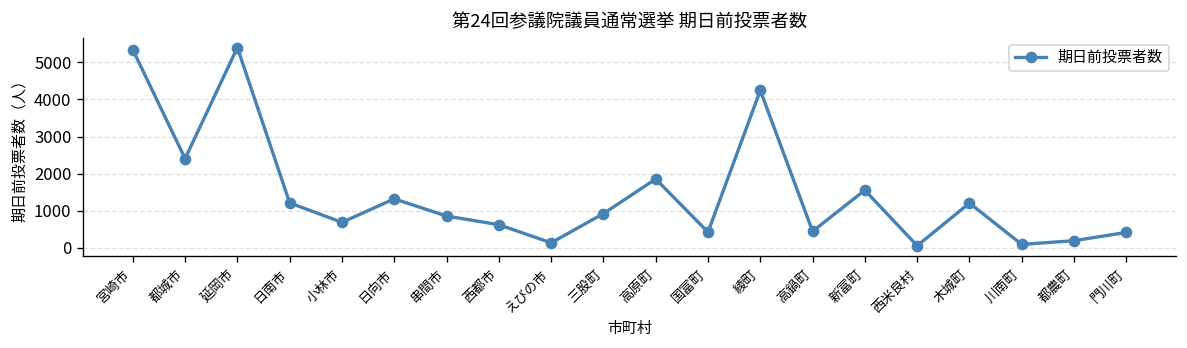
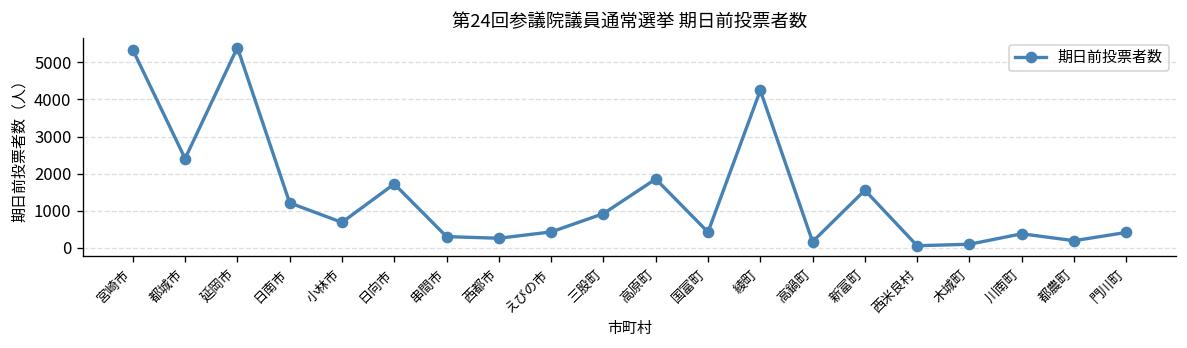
  {
    "宮崎市": 5300,
    "都城市": 2400,
    "延岡市": 5400,
    "日南市": 1200,
    "小林市": 700,
-   "日向市": 1300,
-   "串間市": 900,
-   "西都市": 600,
-   "えびの市": 100,
+   "日向市": 1700,
+   "串間市": 300,
+   "西都市": 300,
+   "えびの市": 400,
    "三股町": 900,
    "高原町": 1900,
    "国富町": 400,
    "綾町": 4200,
-   "高鍋町": 400,
+   "高鍋町": 200,
    "新富町": 1600,
    "西米良村": 100,
-   "木城町": 1200,
-   "川南町": 100,
+   "木城町": 100,
+   "川南町": 400,
    "都農町": 200,
    "門川町": 400
  }
